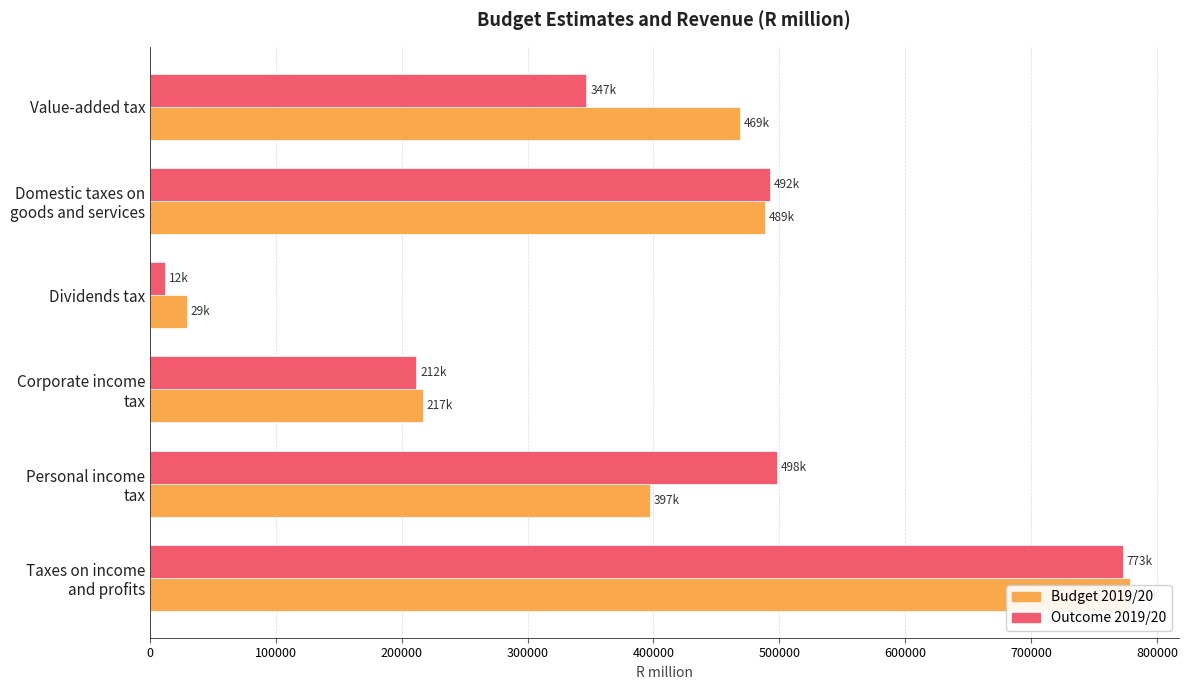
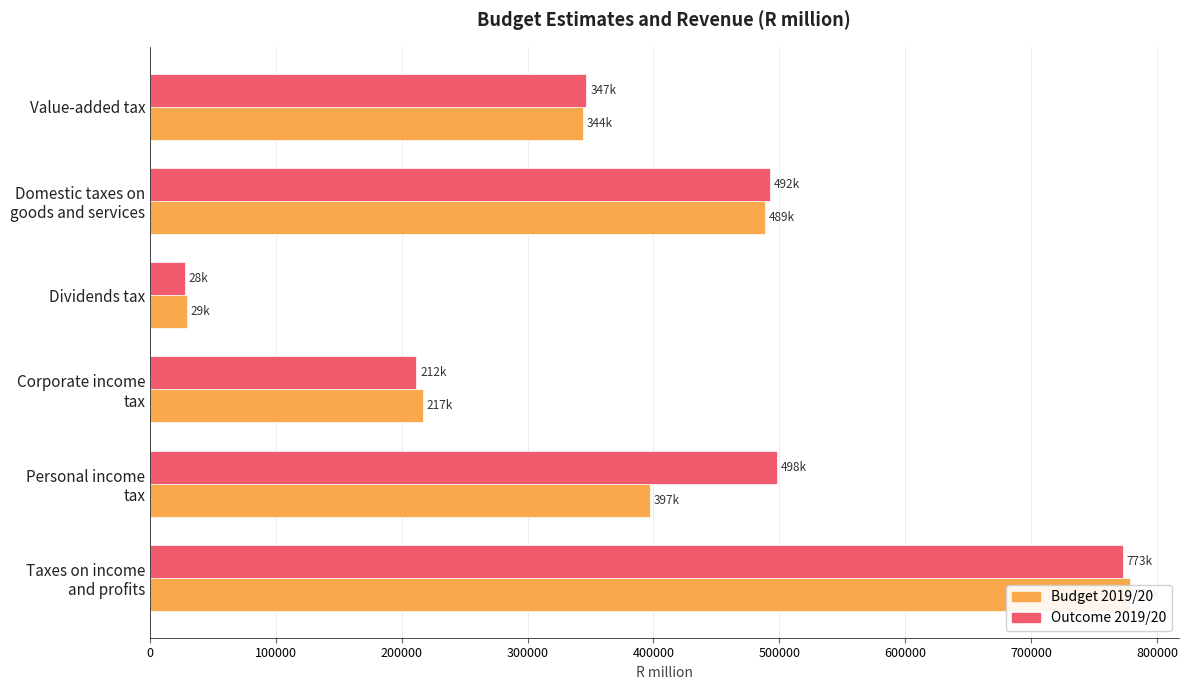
  {
    "Budget 2019/20": {
-     "Value-added tax": "469k",
+     "Value-added tax": "344k",
      "Domestic taxes on goods and services": "489k",
      "Dividends tax": "29k",
      "Corporate income tax": "217k",
      "Personal income tax": "397k"
    },
    "Outcome 2019/20": {
      "Value-added tax": "347k",
      "Domestic taxes on goods and services": "492k",
-     "Dividends tax": "12k",
+     "Dividends tax": "28k",
      "Corporate income tax": "212k",
      "Personal income tax": "498k",
      "Taxes on income and profits": "773k"
    }
  }
